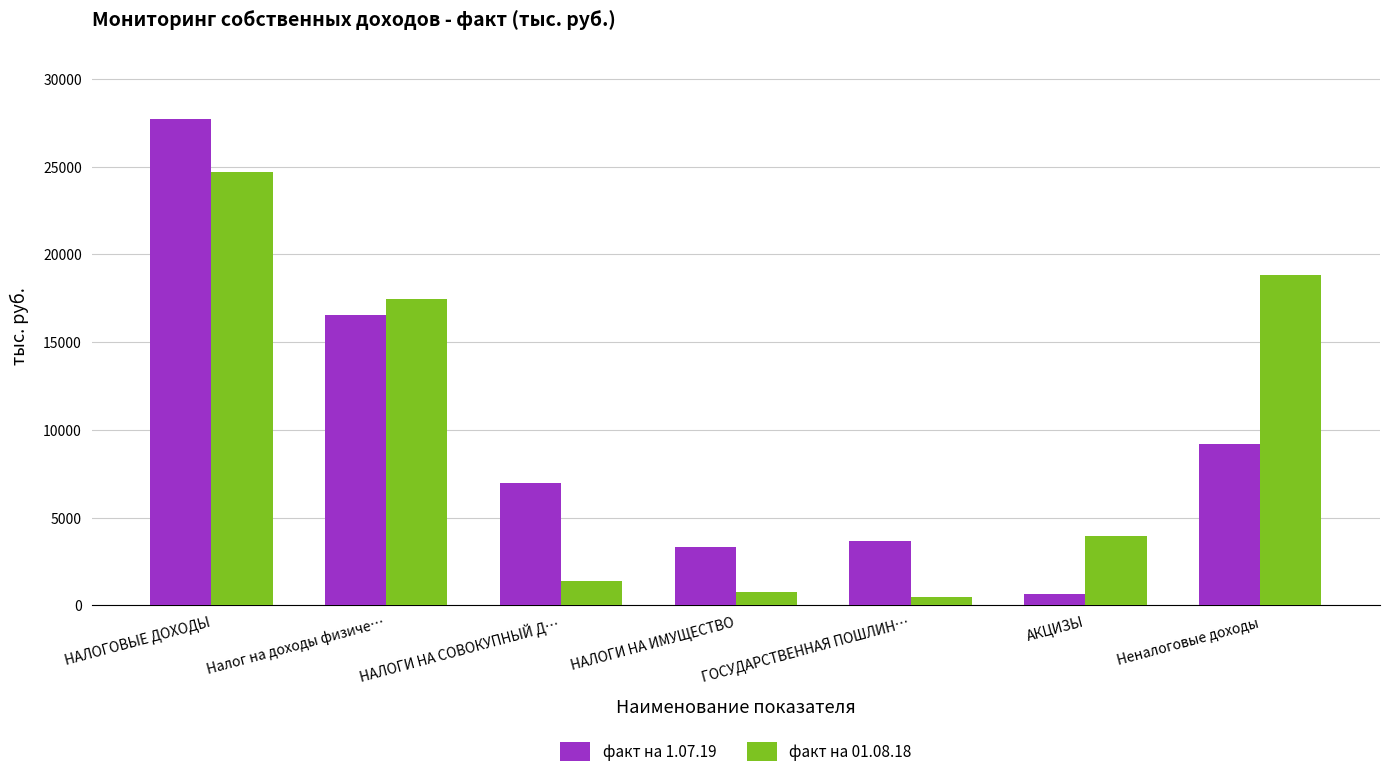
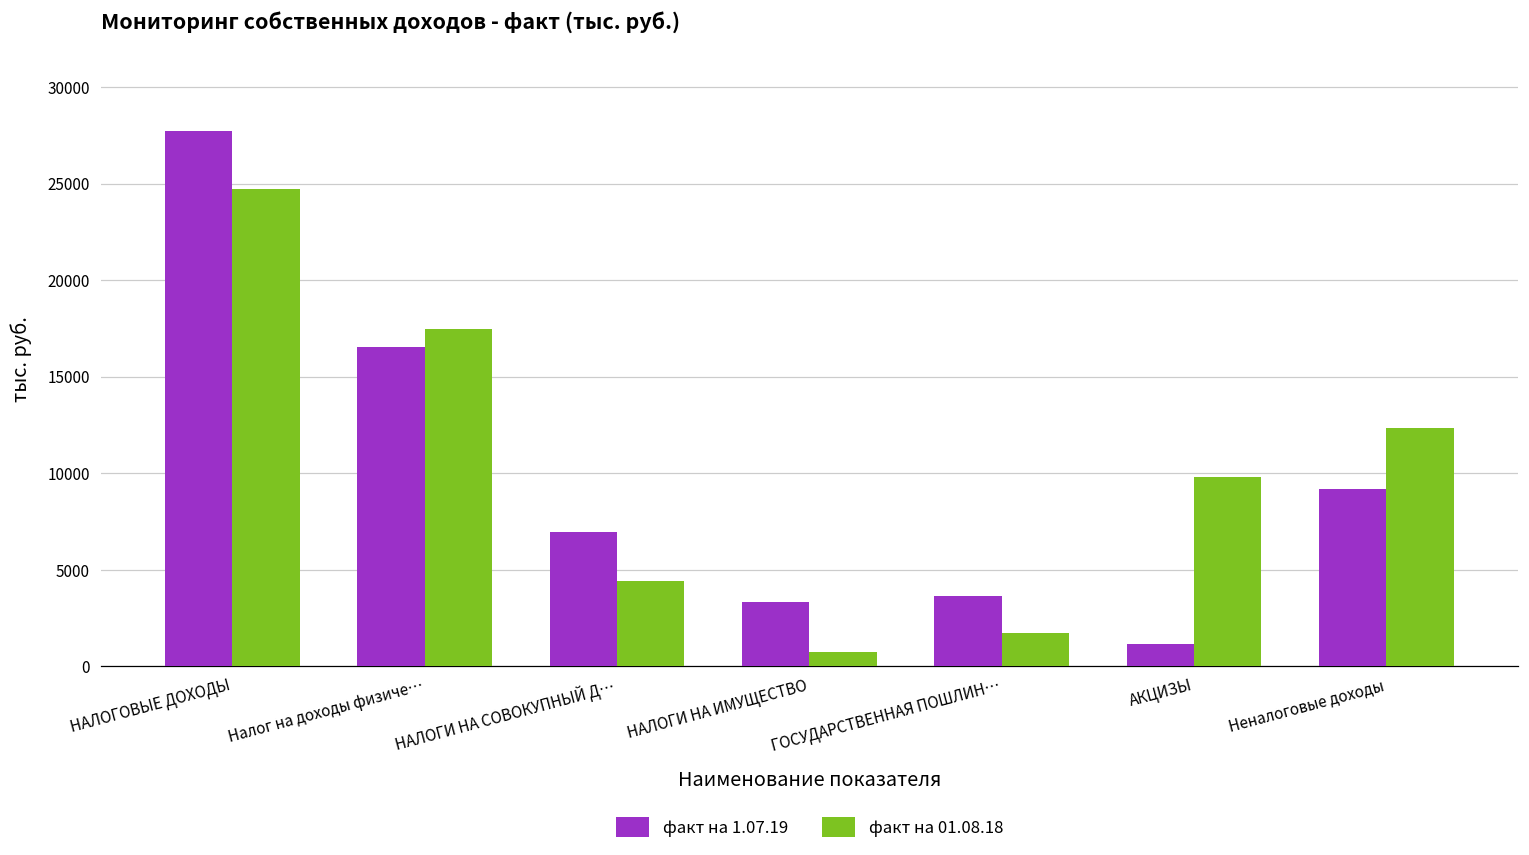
  {
    "факт на 1.07.19": {
      "НАЛОГОВЫЕ ДОХОДЫ": 27700,
      "Налог на доходы физиче…": 16500,
      "НАЛОГИ НА СОВОКУПНЫЙ Д…": 7000,
      "НАЛОГИ НА ИМУЩЕСТВО": 3300,
      "ГОСУДАРСТВЕННАЯ ПОШЛИН…": 3700,
-     "АКЦИЗЫ": 600,
+     "АКЦИЗЫ": 1100,
      "Неналоговые доходы": 9200
    },
    "факт на 01.08.18": {
      "НАЛОГОВЫЕ ДОХОДЫ": 24700,
      "Налог на доходы физиче…": 17500,
-     "НАЛОГИ НА СОВОКУПНЫЙ Д…": 1400,
+     "НАЛОГИ НА СОВОКУПНЫЙ Д…": 4400,
      "НАЛОГИ НА ИМУЩЕСТВО": 800,
-     "ГОСУДАРСТВЕННАЯ ПОШЛИН…": 500,
-     "АКЦИЗЫ": 3900,
-     "Неналоговые доходы": 18800
+     "ГОСУДАРСТВЕННАЯ ПОШЛИН…": 1700,
+     "АКЦИЗЫ": 9800,
+     "Неналоговые доходы": 12400
    }
  }
